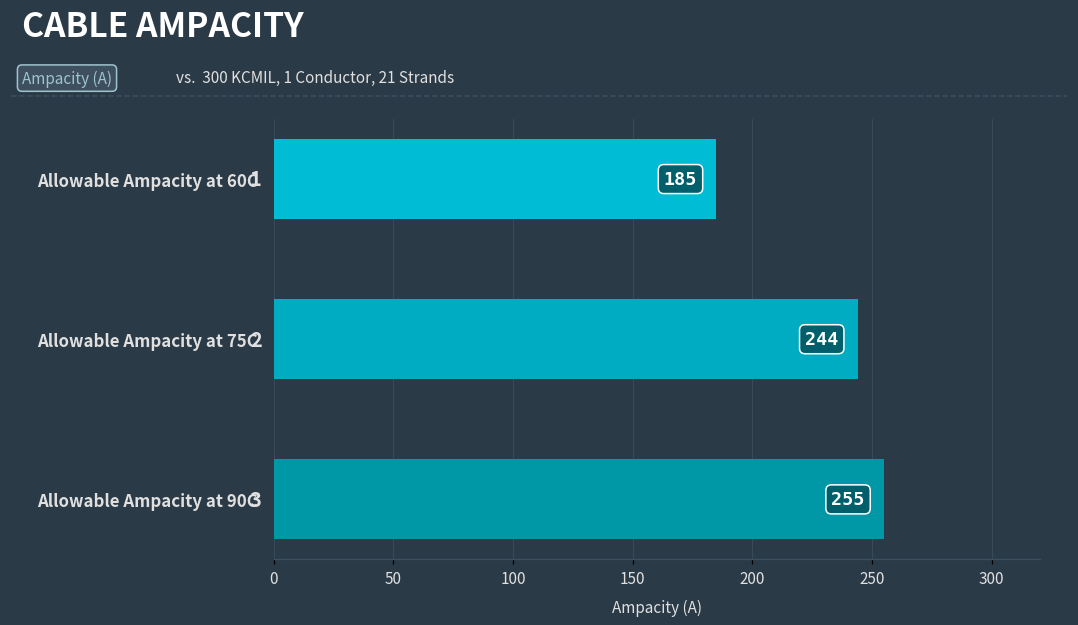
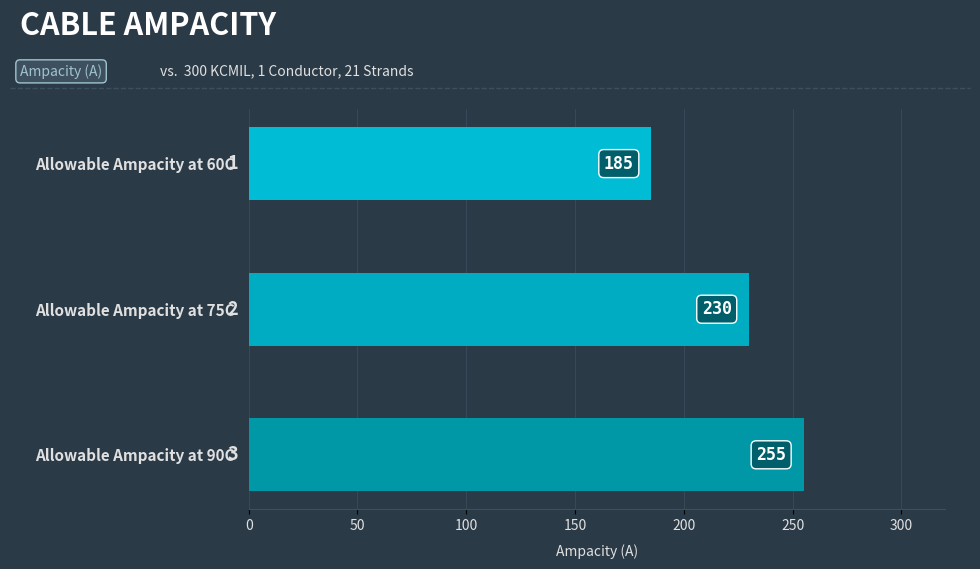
  {
-   "Allowable Ampacity at 75C": 244
+   "Allowable Ampacity at 75C": 230
  }
